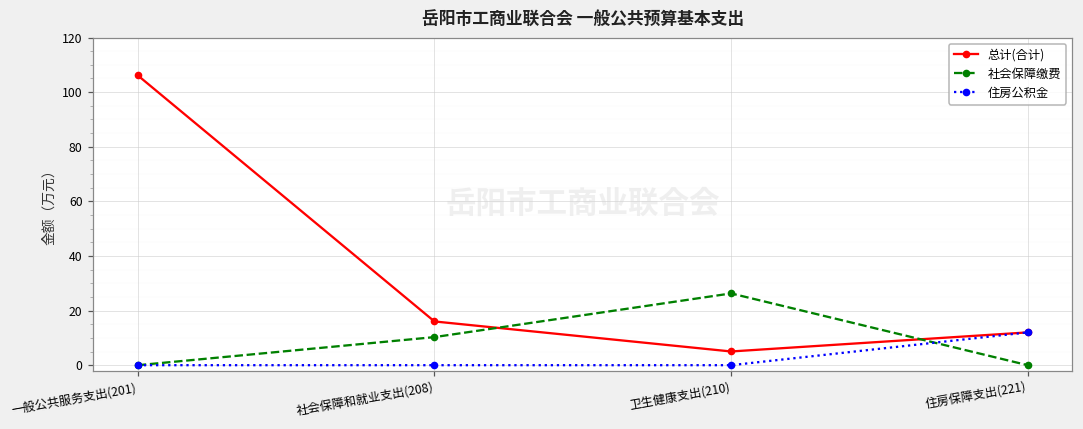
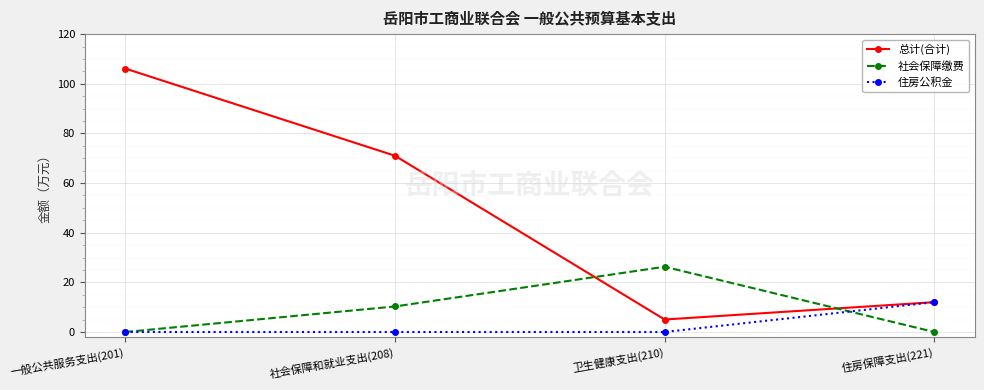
  {
    "总计(合计)": {
      "一般公共服务支出(201)": 106,
-     "社会保障和就业支出(208)": 16,
+     "社会保障和就业支出(208)": 71,
      "卫生健康支出(210)": 5
    },
    "社会保障缴费": {
      "社会保障和就业支出(208)": 10,
      "卫生健康支出(210)": 26,
      "住房保障支出(221)": 0
    },
    "住房公积金": {
      "社会保障和就业支出(208)": 0,
      "卫生健康支出(210)": 0
    }
  }
